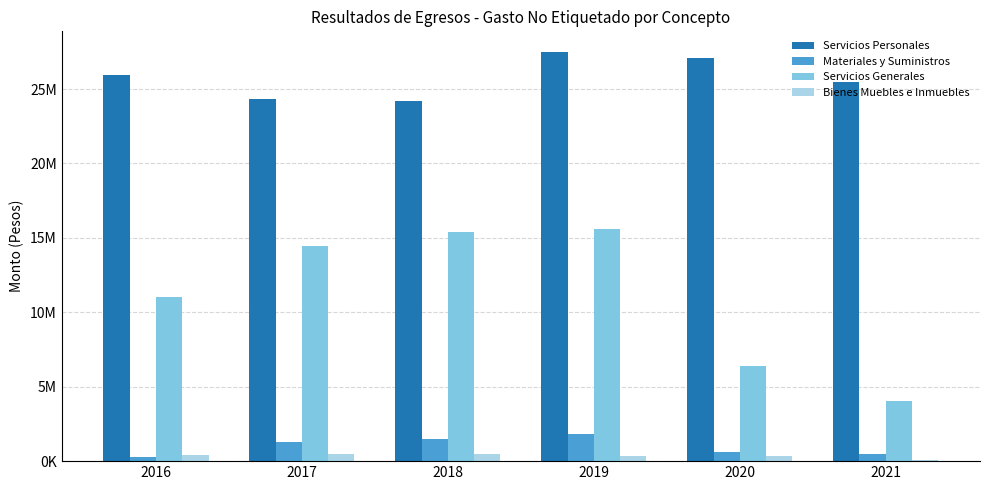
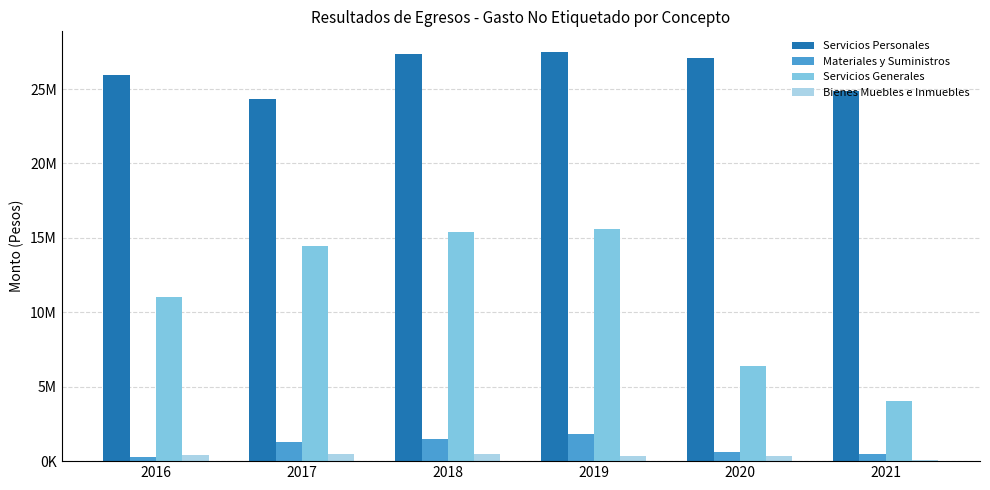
  {
    "Servicios Personales": {
      "2016": 25900000,
      "2017": 24400000,
-     "2018": 24200000,
+     "2018": 27300000,
      "2019": 27500000,
      "2020": 27100000,
-     "2021": 25500000
+     "2021": 24900000
    },
    "Materiales y Suministros": {
      "2016": 300000,
      "2017": 1300000,
      "2018": 1500000,
      "2019": 1800000,
      "2020": 600000,
      "2021": 400000
    }
  }
